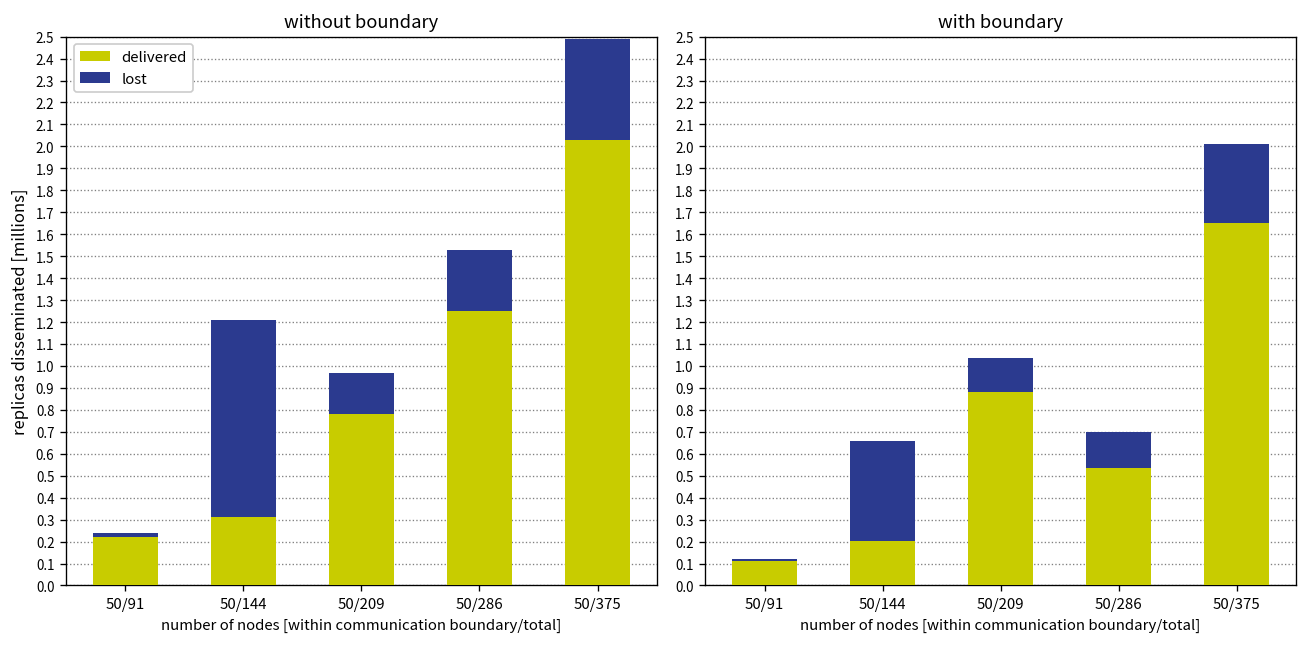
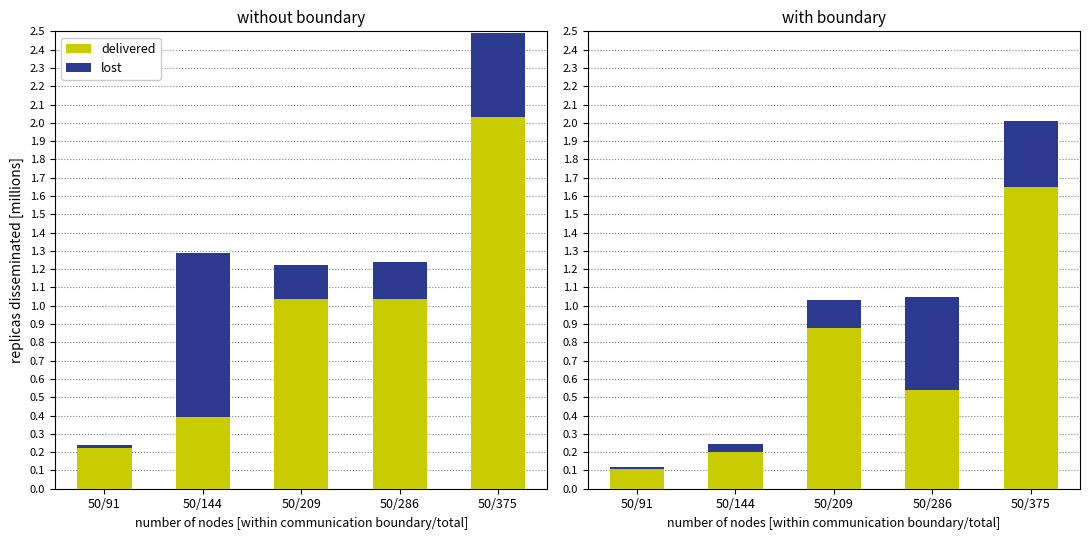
  {
    "without boundary": {
      "delivered": {
        "50/91": 0.22,
-       "50/144": 0.31,
-       "50/209": 0.78,
-       "50/286": 1.25,
+       "50/144": 0.39,
+       "50/209": 1.04,
+       "50/286": 1.04,
        "50/375": 2.03
      },
      "lost": {
        "50/91": 0.02,
        "50/144": 0.90,
        "50/209": 0.19,
-       "50/286": 0.28,
+       "50/286": 0.20,
        "50/375": 0.46
      }
    },
    "with boundary": {
      "delivered": {
        "50/91": 0.11,
        "50/144": 0.20,
        "50/209": 0.88,
        "50/286": 0.54,
        "50/375": 1.65
      },
      "lost": {
-       "50/144": 0.46,
+       "50/144": 0.04,
        "50/209": 0.15,
-       "50/286": 0.16,
+       "50/286": 0.51,
        "50/375": 0.36
      }
    }
  }
